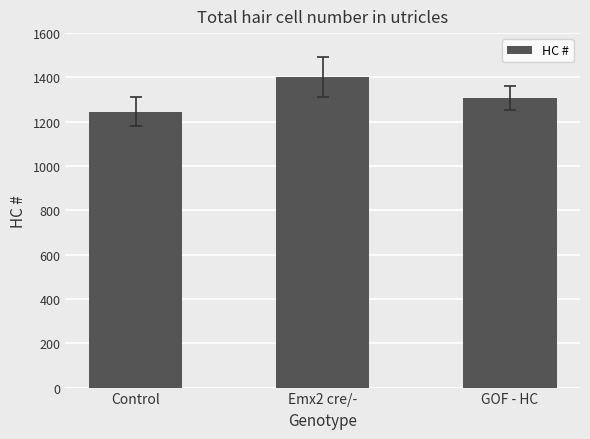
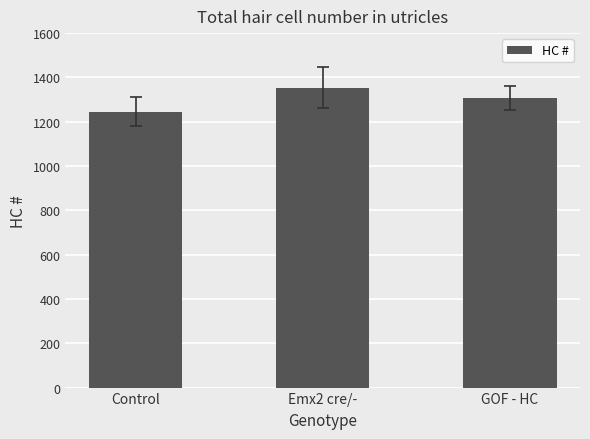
  {
    "HC #": {
      "Control": 1250,
-     "Emx2 cre/-": 1400,
+     "Emx2 cre/-": 1350,
      "GOF - HC": 1310
    }
  }
